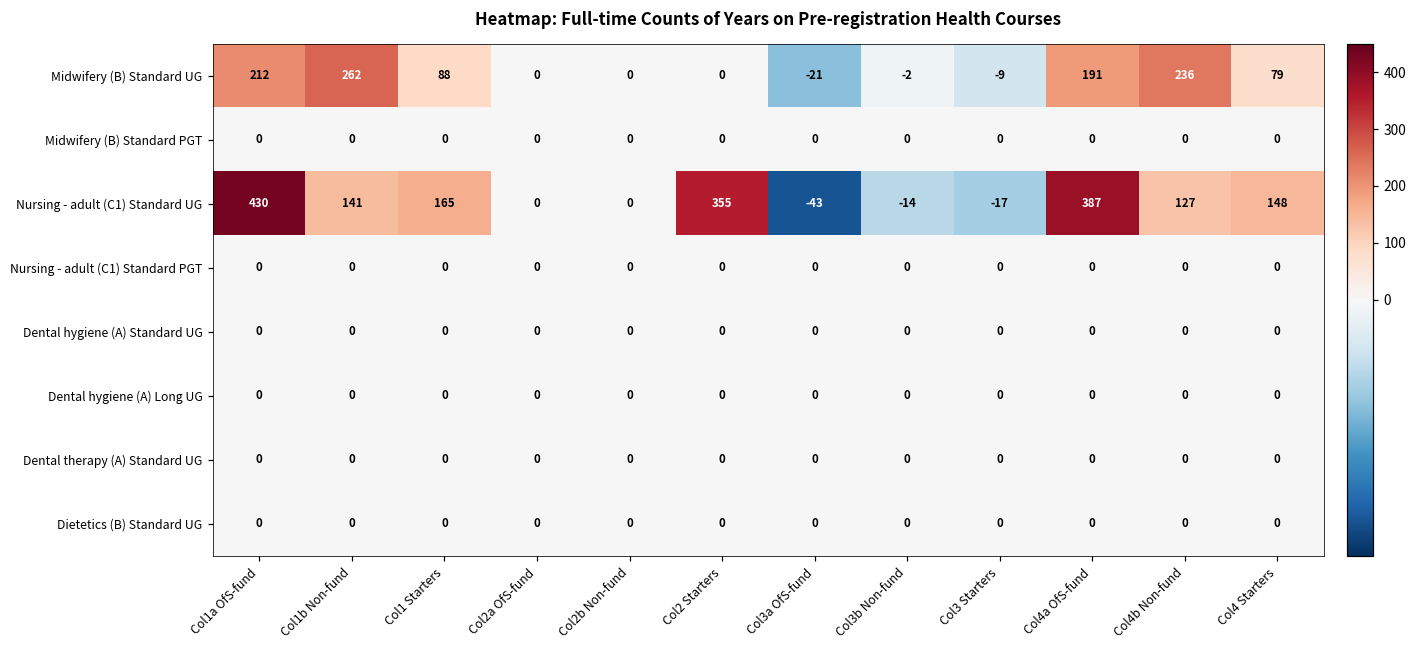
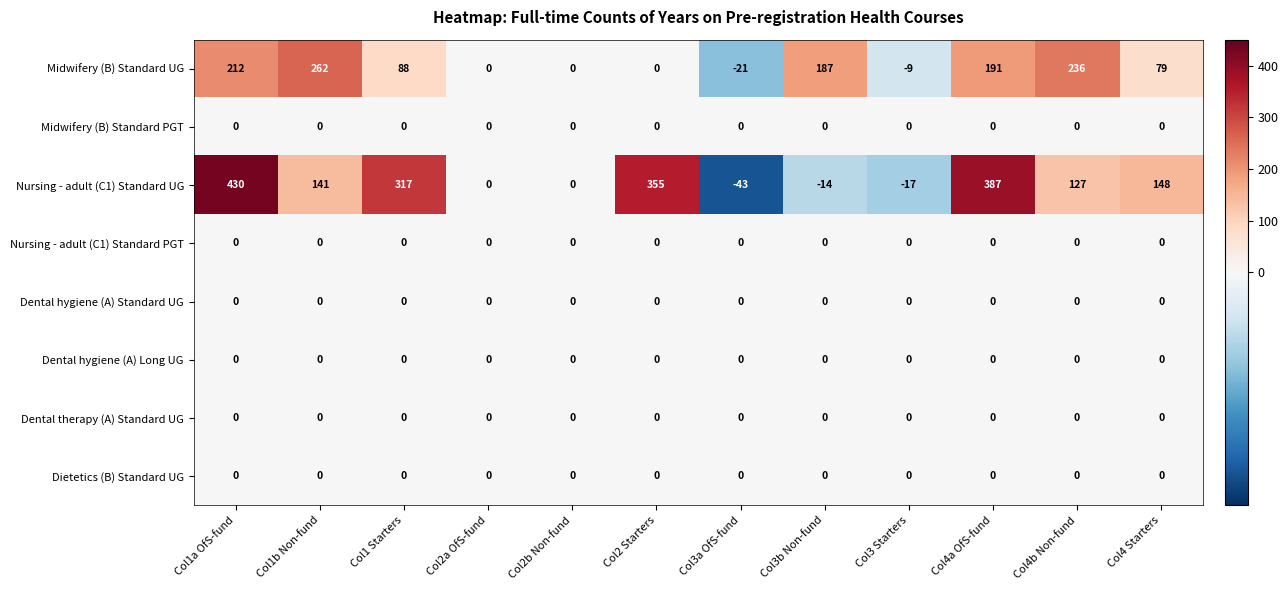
  {
    "Midwifery (B) Standard UG": {
      "Col1a OfS-fund": 212,
      "Col1b Non-fund": 262,
      "Col1 Starters": 88,
      "Col2a OfS-fund": 0,
      "Col2b Non-fund": 0,
      "Col2 Starters": 0,
      "Col3a OfS-fund": -21,
-     "Col3b Non-fund": -2,
+     "Col3b Non-fund": 187,
      "Col3 Starters": -9,
      "Col4a OfS-fund": 191,
      "Col4b Non-fund": 236,
      "Col4 Starters": 79
    },
    "Midwifery (B) Standard PGT": {
      "Col1a OfS-fund": 0,
      "Col1b Non-fund": 0,
      "Col1 Starters": 0,
      "Col2a OfS-fund": 0,
      "Col2b Non-fund": 0,
      "Col2 Starters": 0,
      "Col3a OfS-fund": 0,
      "Col3b Non-fund": 0,
      "Col3 Starters": 0,
      "Col4a OfS-fund": 0,
      "Col4b Non-fund": 0,
      "Col4 Starters": 0
    },
    "Nursing - adult (C1) Standard UG": {
      "Col1a OfS-fund": 430,
      "Col1b Non-fund": 141,
-     "Col1 Starters": 165,
+     "Col1 Starters": 317,
      "Col2a OfS-fund": 0,
      "Col2b Non-fund": 0,
      "Col2 Starters": 355,
      "Col3a OfS-fund": -43,
      "Col3b Non-fund": -14,
      "Col3 Starters": -17,
      "Col4a OfS-fund": 387,
      "Col4b Non-fund": 127,
      "Col4 Starters": 148
    },
    "Nursing - adult (C1) Standard PGT": {
      "Col1a OfS-fund": 0,
      "Col1b Non-fund": 0,
      "Col1 Starters": 0,
      "Col2a OfS-fund": 0,
      "Col2b Non-fund": 0,
      "Col2 Starters": 0,
      "Col3a OfS-fund": 0,
      "Col3b Non-fund": 0,
      "Col3 Starters": 0,
      "Col4a OfS-fund": 0,
      "Col4b Non-fund": 0,
      "Col4 Starters": 0
    },
    "Dental hygiene (A) Standard UG": {
      "Col1a OfS-fund": 0,
      "Col1b Non-fund": 0,
      "Col1 Starters": 0,
      "Col2a OfS-fund": 0,
      "Col2b Non-fund": 0,
      "Col2 Starters": 0,
      "Col3a OfS-fund": 0,
      "Col3b Non-fund": 0,
      "Col3 Starters": 0,
      "Col4a OfS-fund": 0,
      "Col4b Non-fund": 0,
      "Col4 Starters": 0
    },
    "Dental hygiene (A) Long UG": {
      "Col1a OfS-fund": 0,
      "Col1b Non-fund": 0,
      "Col1 Starters": 0,
      "Col2a OfS-fund": 0,
      "Col2b Non-fund": 0,
      "Col2 Starters": 0,
      "Col3a OfS-fund": 0,
      "Col3b Non-fund": 0,
      "Col3 Starters": 0,
      "Col4a OfS-fund": 0,
      "Col4b Non-fund": 0,
      "Col4 Starters": 0
    },
    "Dental therapy (A) Standard UG": {
      "Col1a OfS-fund": 0,
      "Col1b Non-fund": 0,
      "Col1 Starters": 0,
      "Col2a OfS-fund": 0,
      "Col2b Non-fund": 0,
      "Col2 Starters": 0,
      "Col3a OfS-fund": 0,
      "Col3b Non-fund": 0,
      "Col3 Starters": 0,
      "Col4a OfS-fund": 0,
      "Col4b Non-fund": 0,
      "Col4 Starters": 0
    },
    "Dietetics (B) Standard UG": {
      "Col1a OfS-fund": 0,
      "Col1b Non-fund": 0,
      "Col1 Starters": 0,
      "Col2a OfS-fund": 0,
      "Col2b Non-fund": 0,
      "Col2 Starters": 0,
      "Col3a OfS-fund": 0,
      "Col3b Non-fund": 0,
      "Col3 Starters": 0,
      "Col4a OfS-fund": 0,
      "Col4b Non-fund": 0,
      "Col4 Starters": 0
    }
  }
